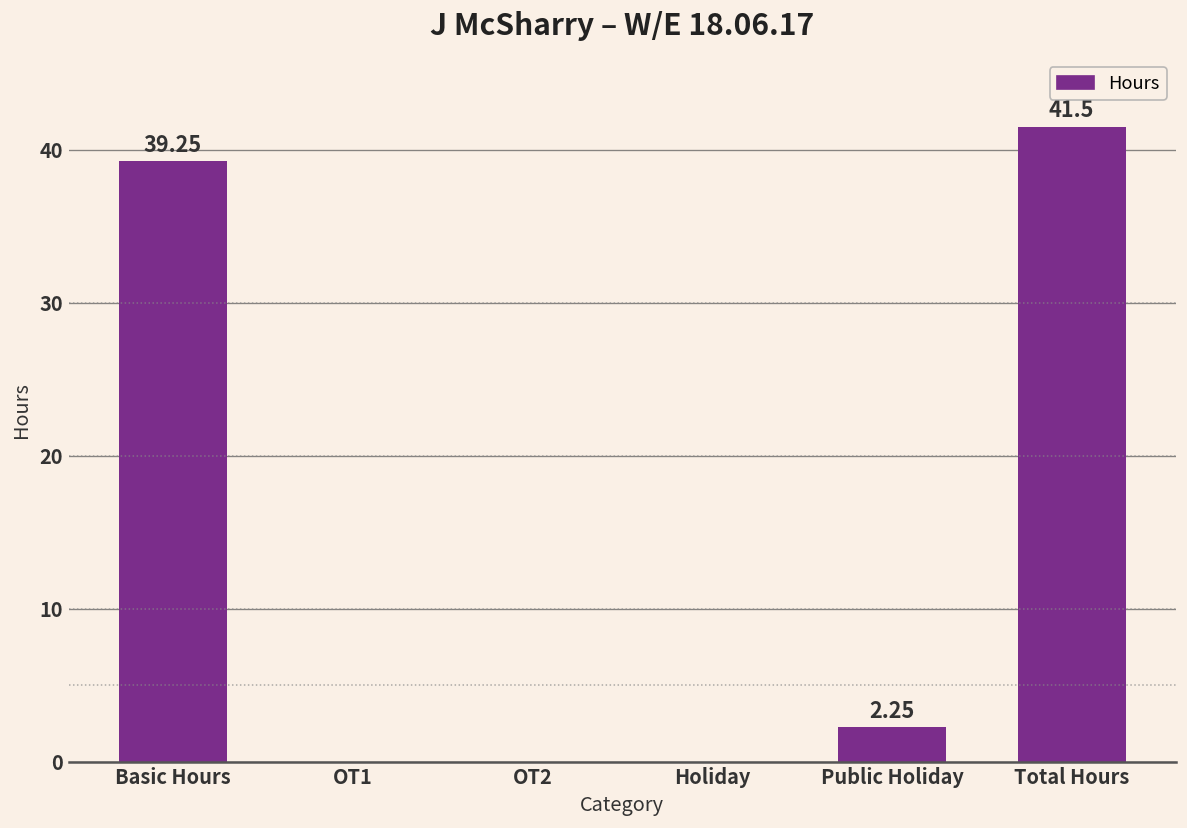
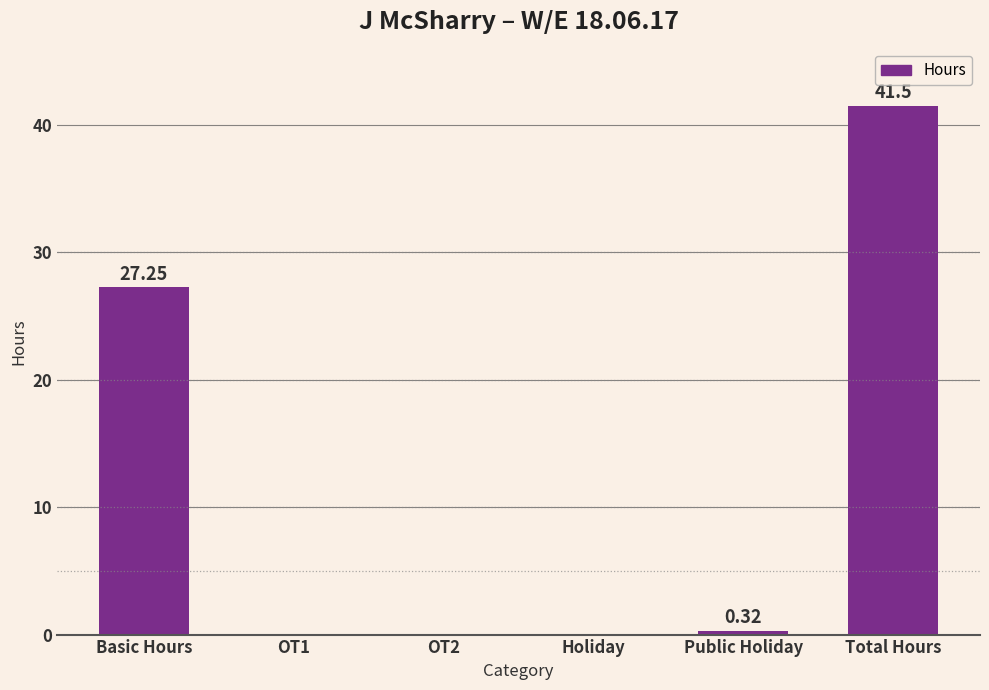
  {
-   "Basic Hours": 39.25,
-   "Public Holiday": 2.25
+   "Basic Hours": 27.25,
+   "Public Holiday": 0.32
  }
